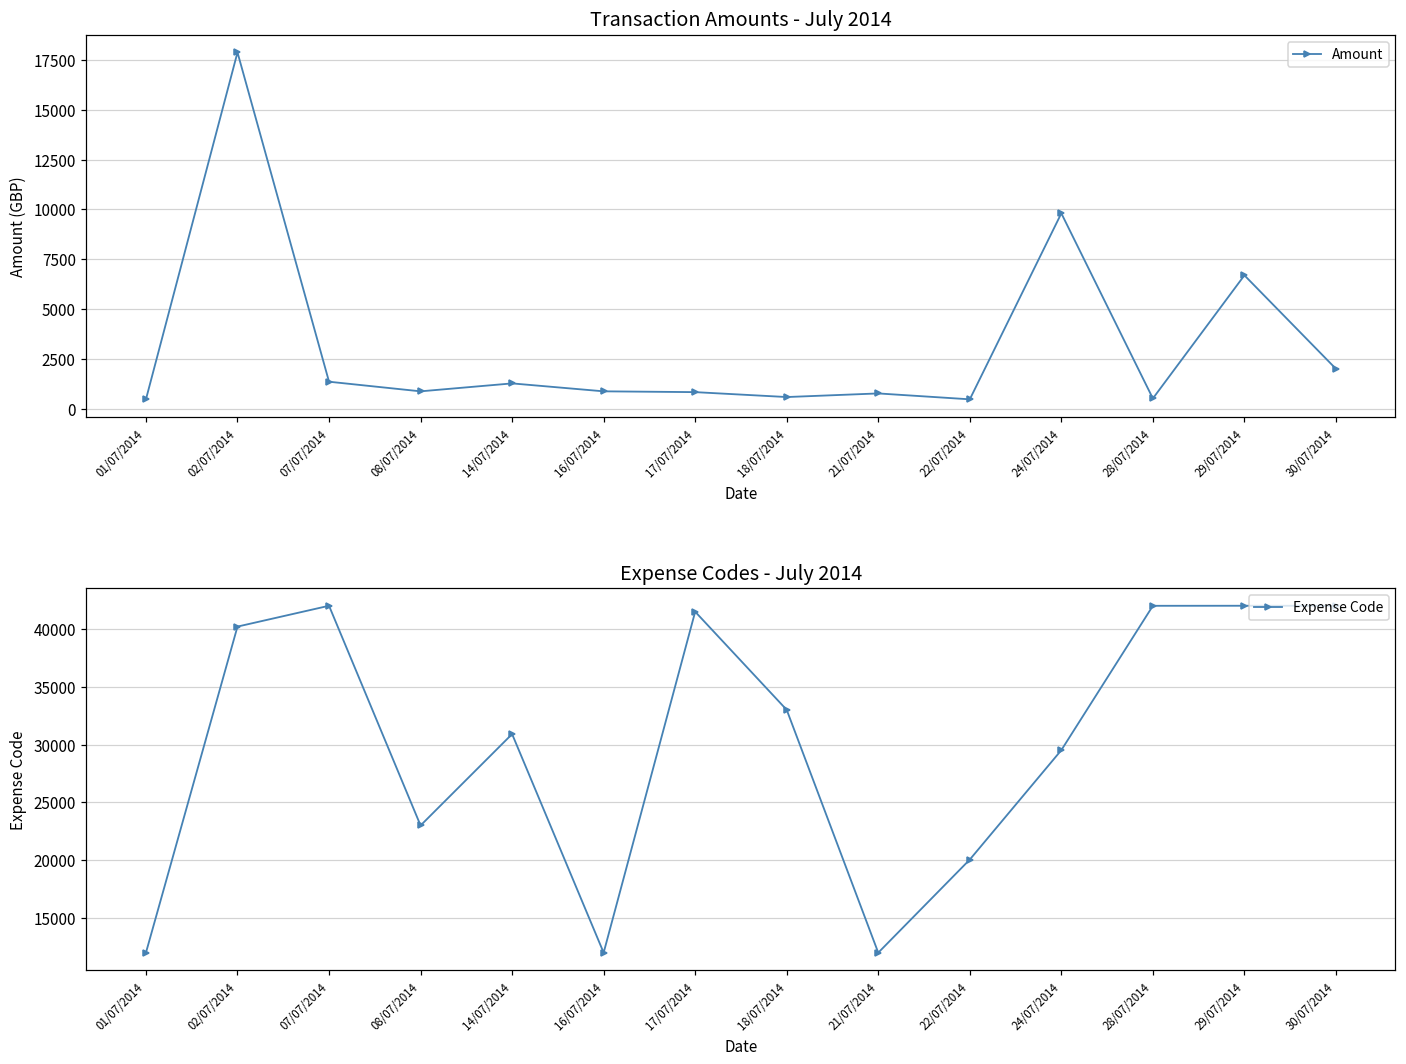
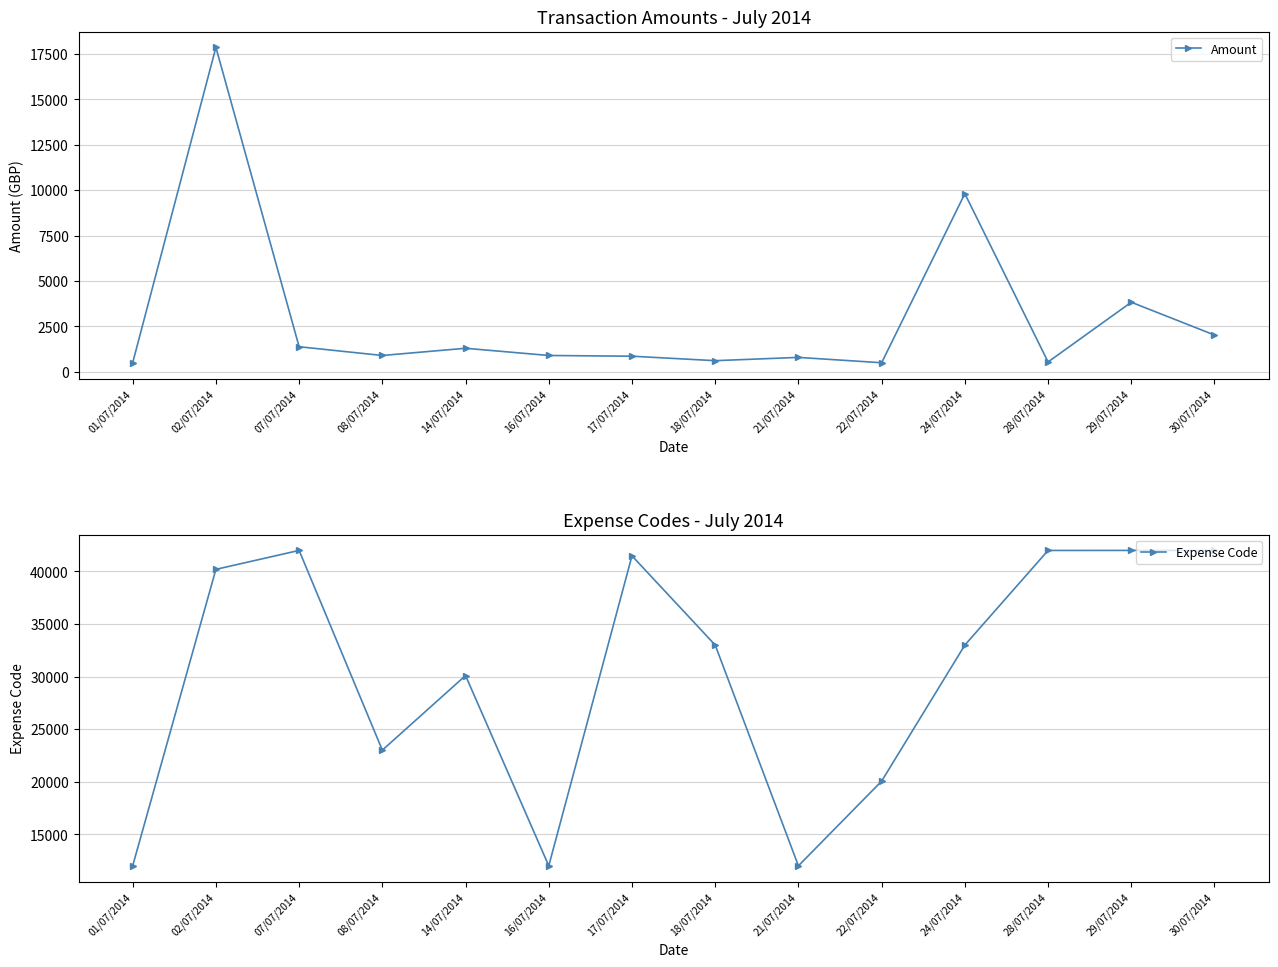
  {
    "Transaction Amounts - July 2014": {
      "01/07/2014": 500,
      "02/07/2014": 17900,
      "07/07/2014": 1400,
      "08/07/2014": 900,
      "14/07/2014": 1300,
      "16/07/2014": 900,
      "17/07/2014": 900,
      "18/07/2014": 600,
      "21/07/2014": 800,
      "22/07/2014": 500,
      "24/07/2014": 9800,
      "28/07/2014": 500,
-     "29/07/2014": 6700,
+     "29/07/2014": 3800,
      "30/07/2014": 2000
    },
    "Expense Codes - July 2014": {
      "01/07/2014": 12000,
      "02/07/2014": 40200,
      "07/07/2014": 42000,
      "08/07/2014": 23000,
-     "14/07/2014": 30900,
+     "14/07/2014": 30100,
      "16/07/2014": 12000,
      "17/07/2014": 41500,
      "18/07/2014": 33000,
      "21/07/2014": 12000,
      "22/07/2014": 20100,
-     "24/07/2014": 29500,
+     "24/07/2014": 33000,
      "28/07/2014": 42000,
      "29/07/2014": 42000
    }
  }
